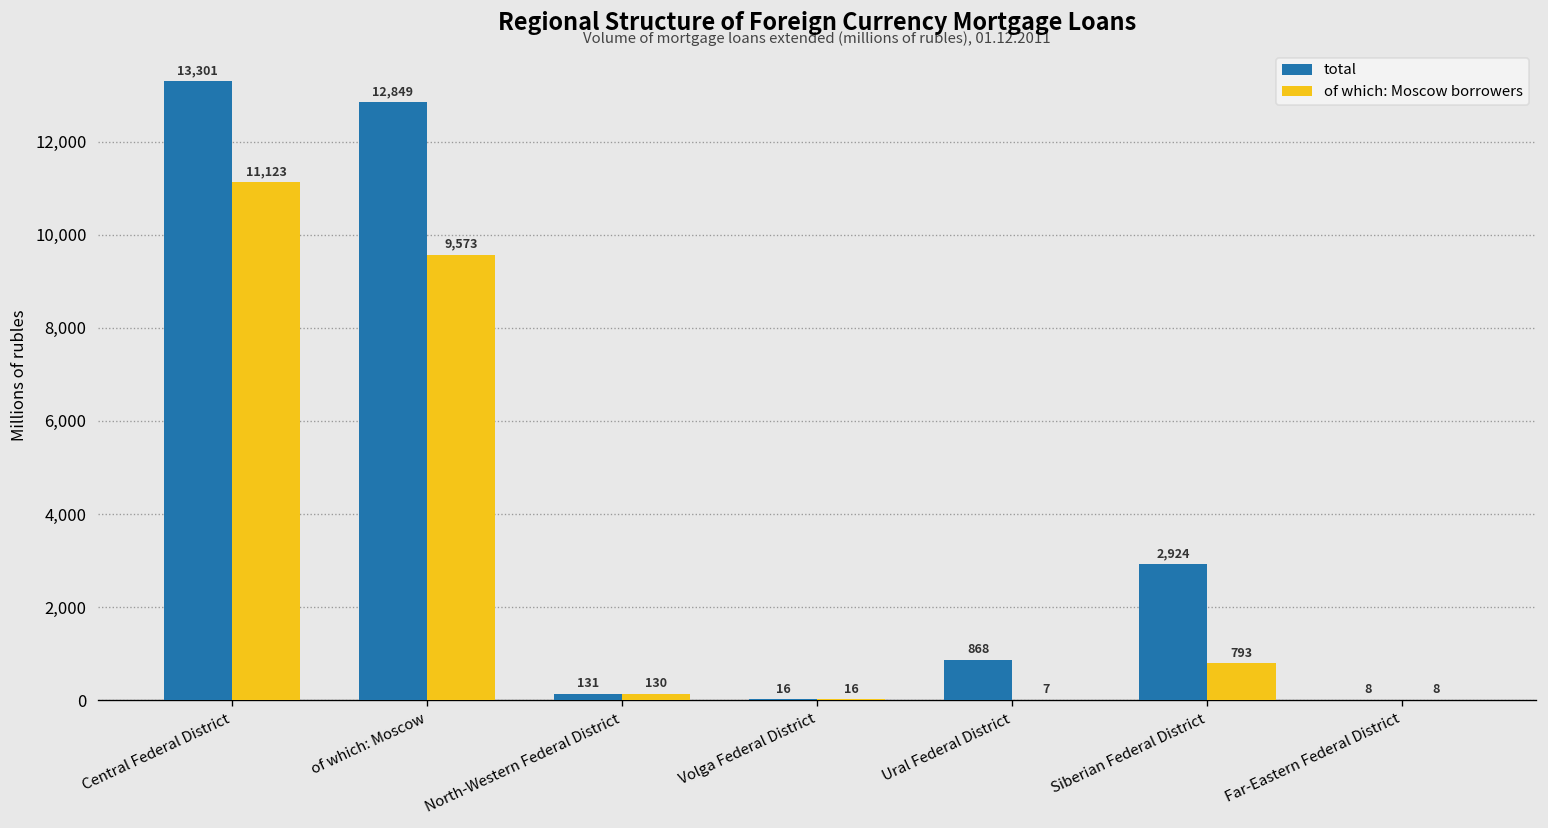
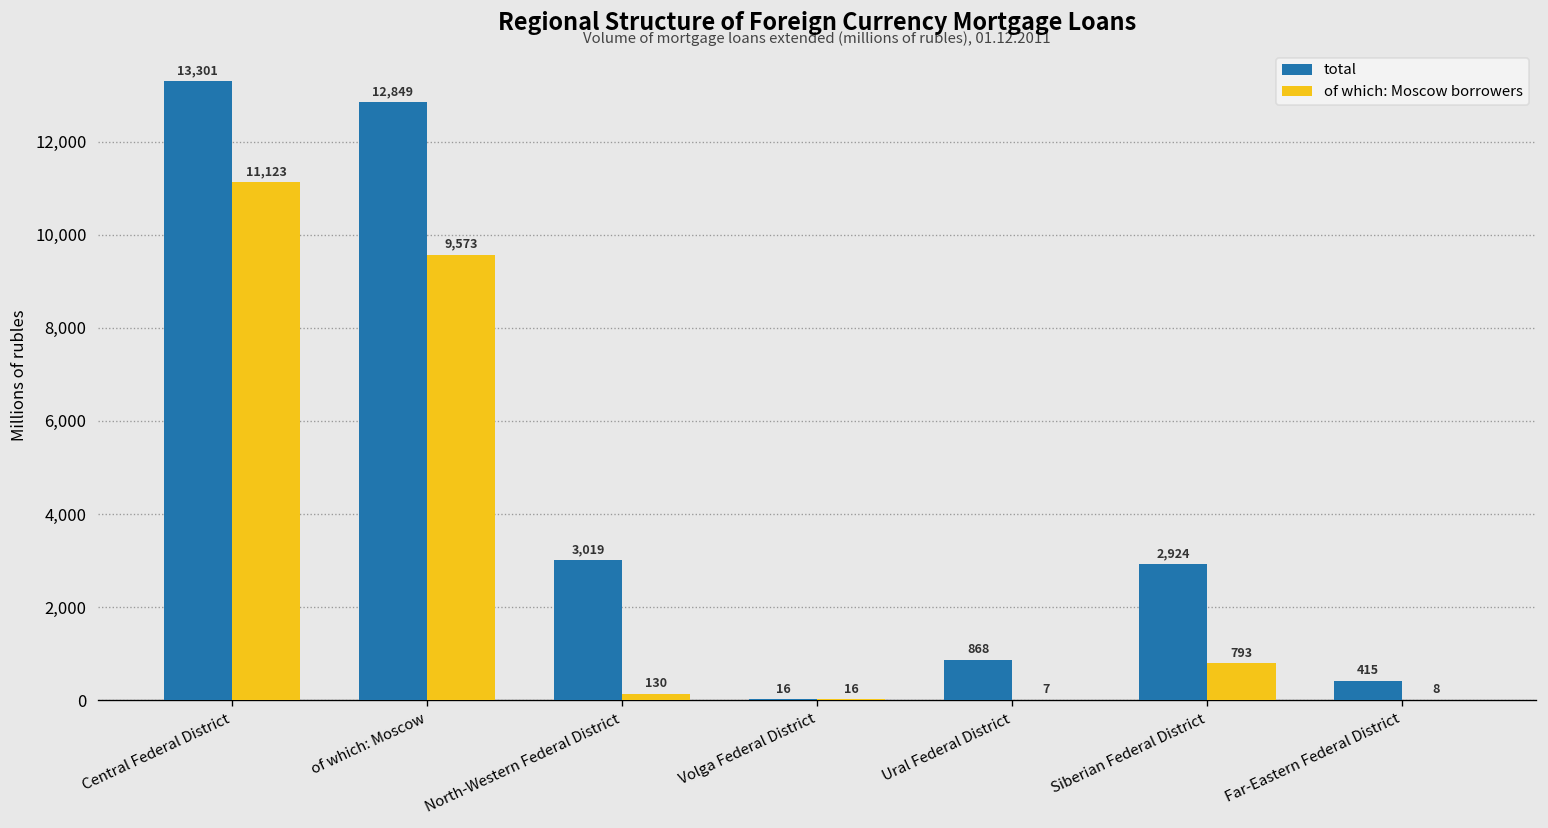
  {
    "total": {
      "Central Federal District": "13,301",
      "of which: Moscow": "12,849",
-     "North-Western Federal District": "131",
+     "North-Western Federal District": "3,019",
      "Volga Federal District": "16",
      "Ural Federal District": "868",
      "Siberian Federal District": "2,924",
-     "Far-Eastern Federal District": "8"
+     "Far-Eastern Federal District": "415"
    },
    "of which: Moscow borrowers": {
      "Central Federal District": "11,123",
      "of which: Moscow": "9,573",
      "North-Western Federal District": "130",
      "Volga Federal District": "16",
      "Ural Federal District": "7",
      "Siberian Federal District": "793",
      "Far-Eastern Federal District": "8"
    }
  }
